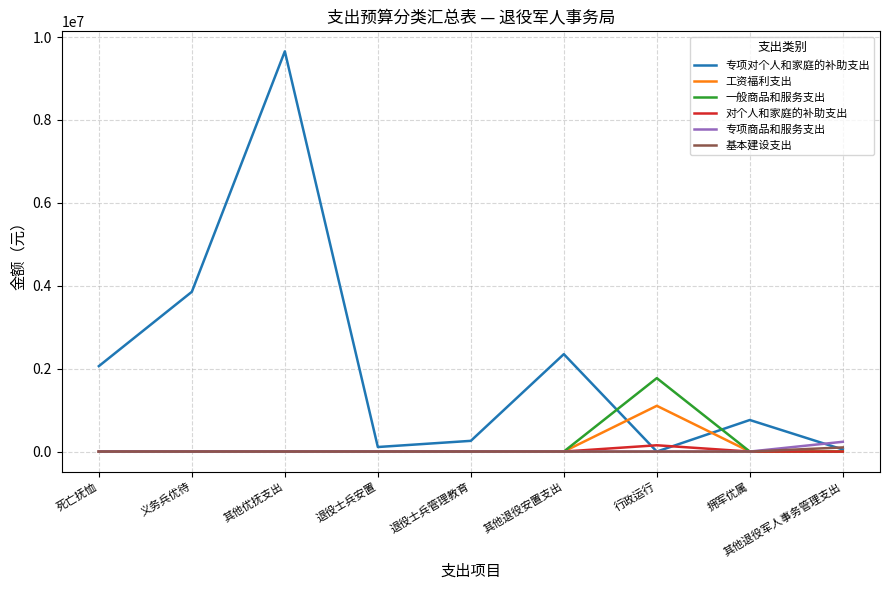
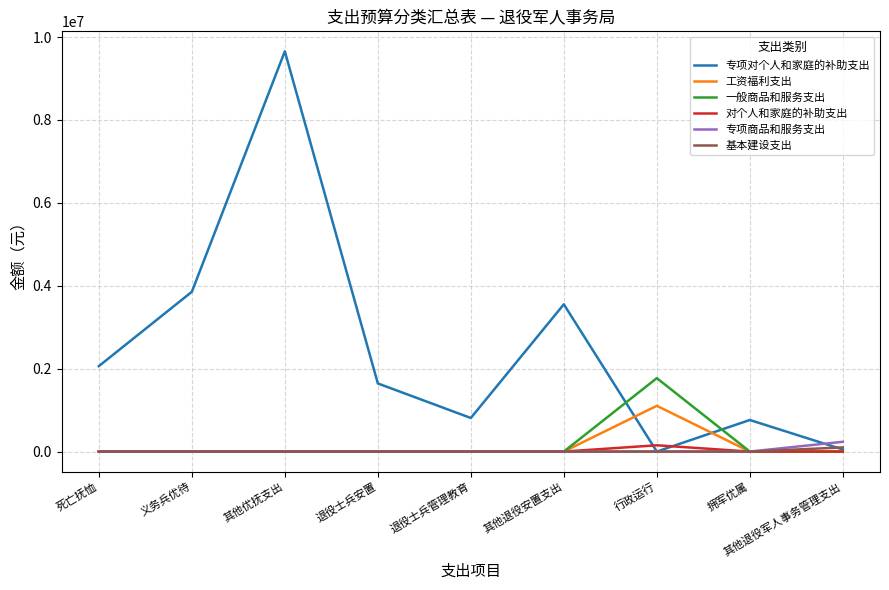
  {
    "专项对个人和家庭的补助支出": {
      "死亡抚恤": 2100000,
      "义务兵优待": 3900000,
      "其他优抚支出": 9700000,
-     "退役士兵安置": 100000,
-     "退役士兵管理教育": 300000,
-     "其他退役安置支出": 2400000,
+     "退役士兵安置": 1600000,
+     "退役士兵管理教育": 800000,
+     "其他退役安置支出": 3600000,
      "拥军优属": 800000
    },
    "工资福利支出": {
      "行政运行": 1100000
    },
    "一般商品和服务支出": {
      "行政运行": 1800000
    },
    "对个人和家庭的补助支出": {
      "行政运行": 200000
    },
    "专项商品和服务支出": {
      "其他退役军人事务管理支出": 200000
    }
  }
